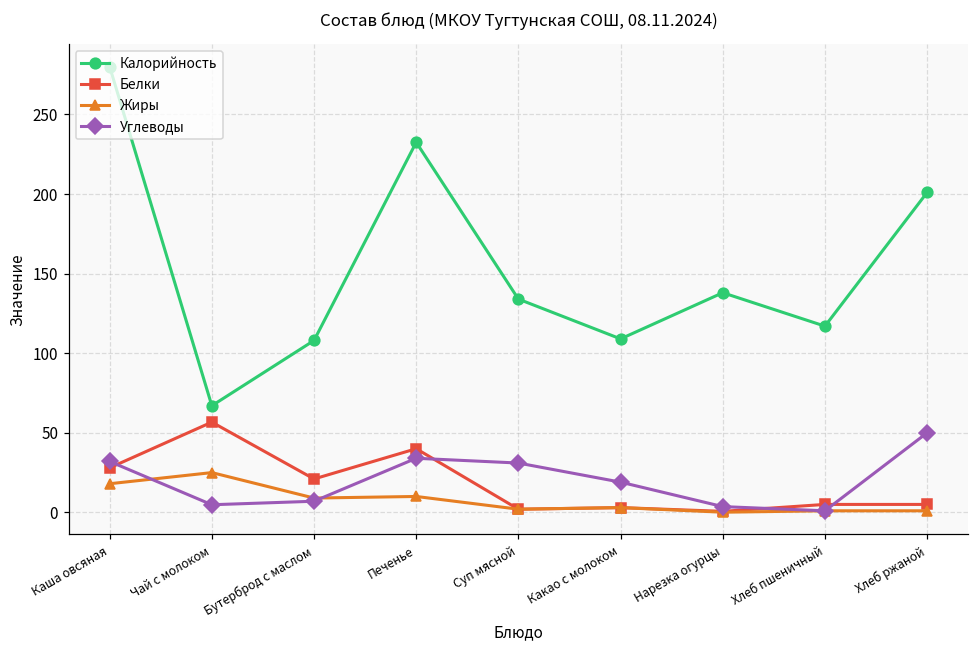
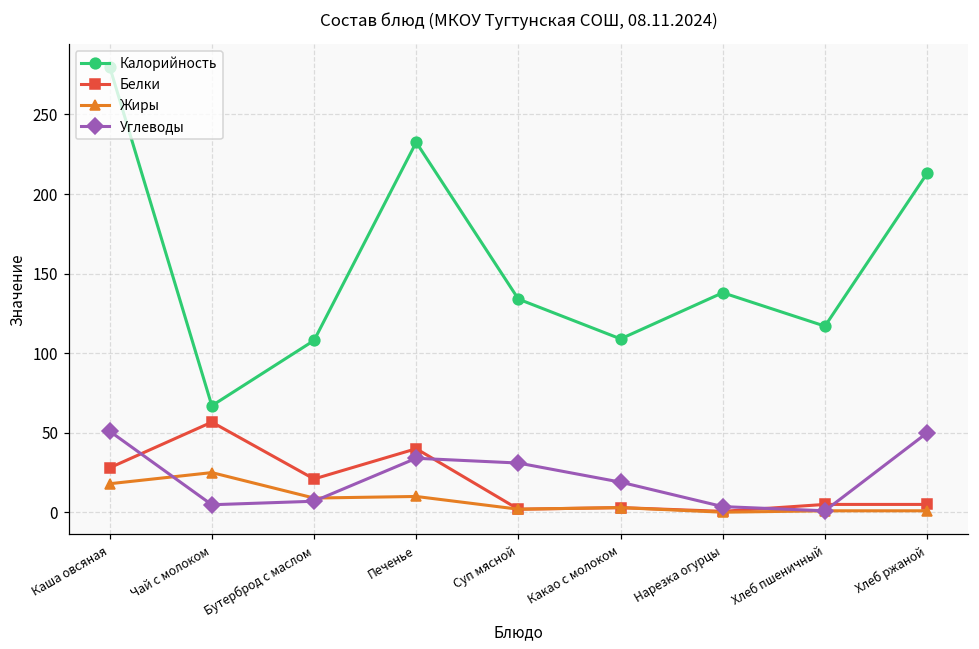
  {
    "Калорийность": {
      "Чай с молоком": 67,
      "Бутерброд с маслом": 108,
      "Печенье": 233,
      "Суп мясной": 134,
      "Какао с молоком": 109,
      "Нарезка огурцы": 138,
      "Хлеб пшеничный": 117,
-     "Хлеб ржаной": 201
+     "Хлеб ржаной": 213
    },
    "Углеводы": {
-     "Каша овсяная": 32,
+     "Каша овсяная": 51,
      "Чай с молоком": 5,
      "Бутерброд с маслом": 7,
      "Печенье": 34,
      "Суп мясной": 31,
      "Какао с молоком": 19,
      "Нарезка огурцы": 4,
      "Хлеб ржаной": 50
    }
  }
